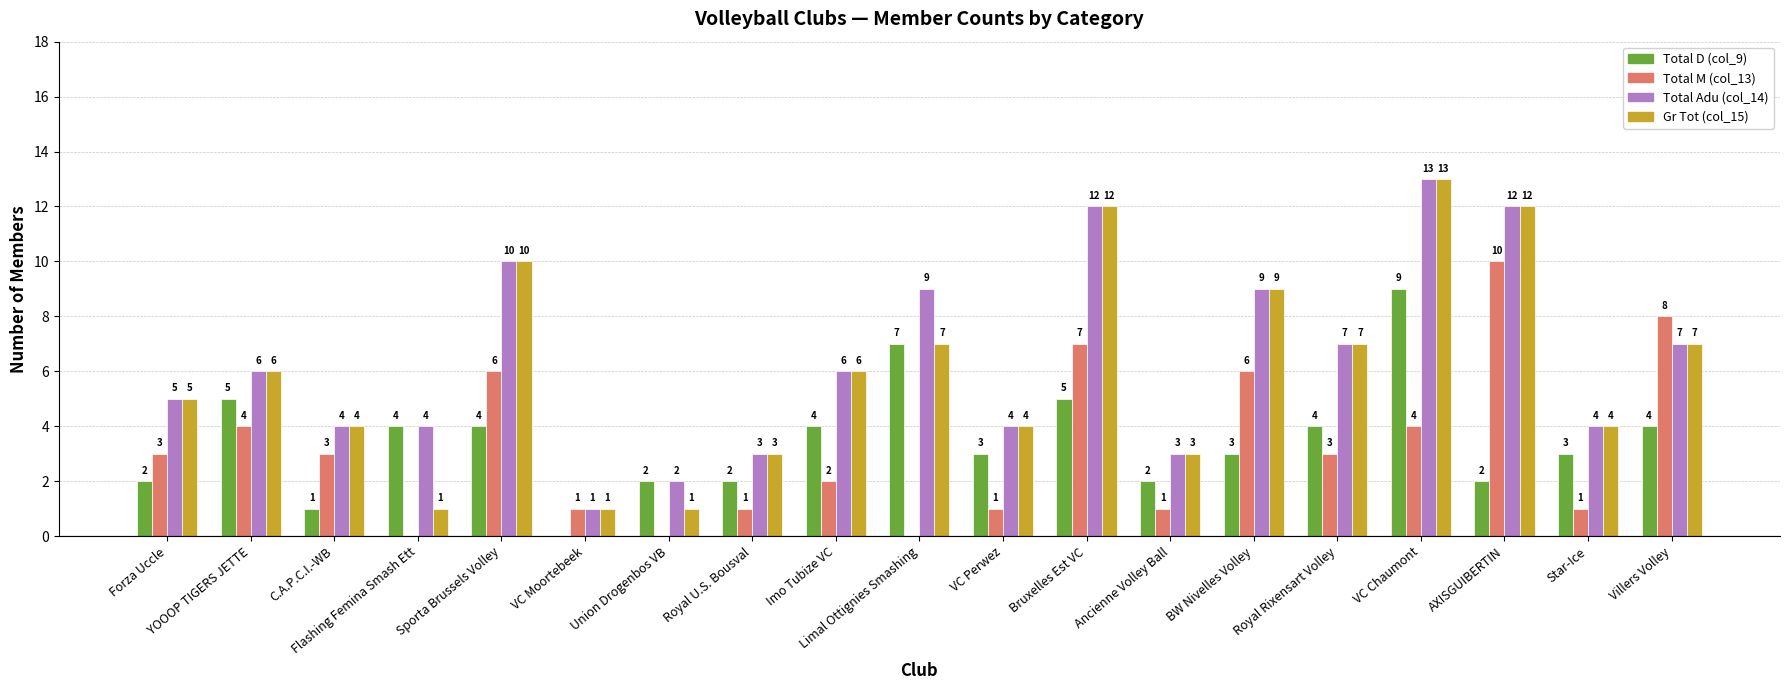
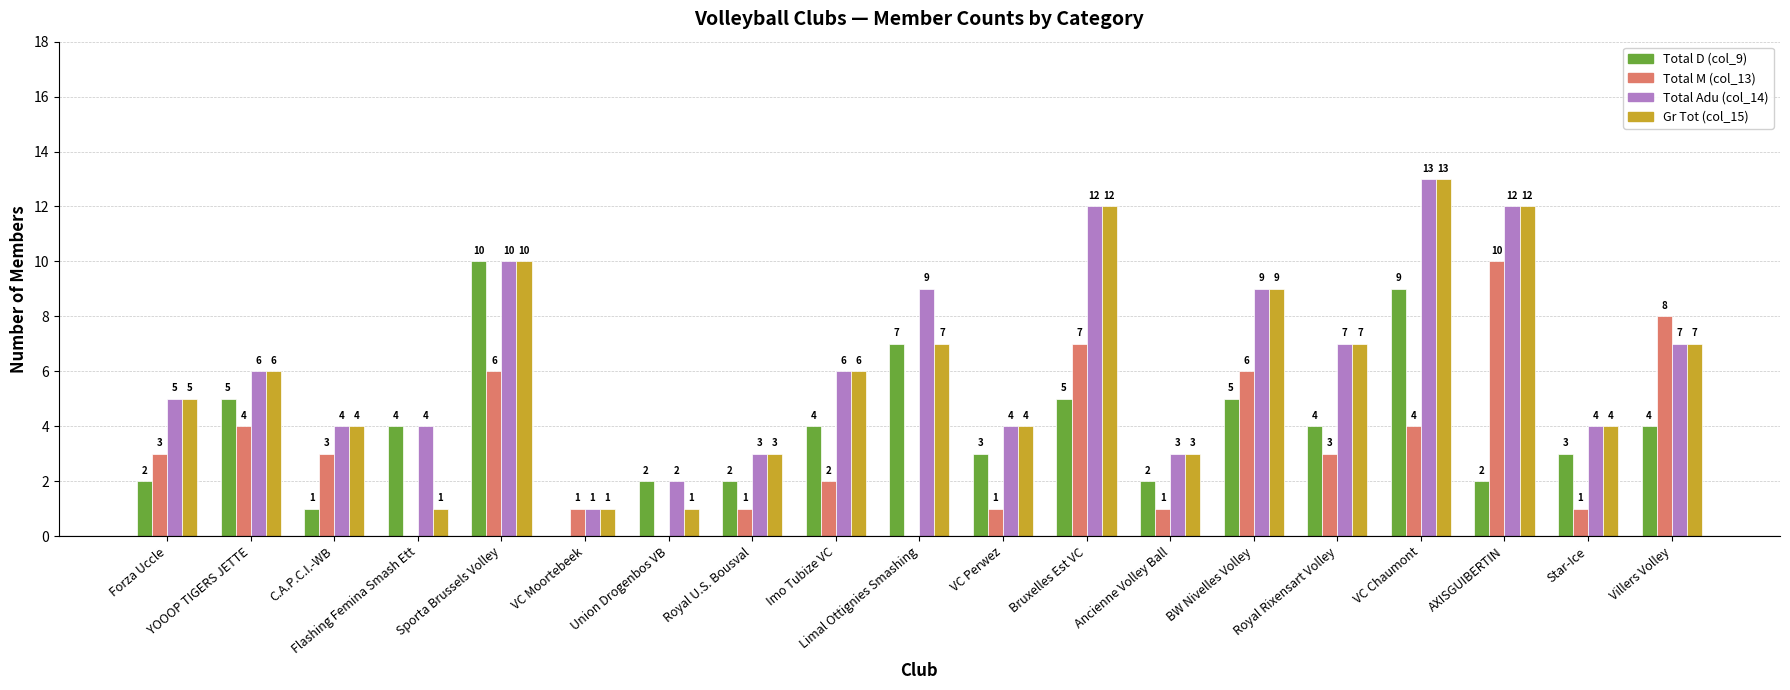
  {
    "Total D (col_9)": {
      "Forza Uccle": 2,
      "YOOOP TIGERS JETTE": 5,
      "C.A.P.C.I.-WB": 1,
      "Flashing Femina Smash Ett": 4,
-     "Sporta Brussels Volley": 4,
+     "Sporta Brussels Volley": 10,
      "Union Drogenbos VB": 2,
      "Royal U.S. Bousval": 2,
      "Imo Tubize VC": 4,
      "Limal Ottignies Smashing": 7,
      "VC Perwez": 3,
      "Bruxelles Est VC": 5,
      "Ancienne Volley Ball": 2,
-     "BW Nivelles Volley": 3,
+     "BW Nivelles Volley": 5,
      "Royal Rixensart Volley": 4,
      "VC Chaumont": 9,
      "AXISGUIBERTIN": 2,
      "Star-Ice": 3,
      "Villers Volley": 4
    },
    "Total M (col_13)": {
      "Forza Uccle": 3,
      "YOOOP TIGERS JETTE": 4,
      "C.A.P.C.I.-WB": 3,
      "Sporta Brussels Volley": 6,
      "VC Moortebeek": 1,
      "Royal U.S. Bousval": 1,
      "Imo Tubize VC": 2,
      "VC Perwez": 1,
      "Bruxelles Est VC": 7,
      "Ancienne Volley Ball": 1,
      "BW Nivelles Volley": 6,
      "Royal Rixensart Volley": 3,
      "VC Chaumont": 4,
      "AXISGUIBERTIN": 10,
      "Star-Ice": 1,
      "Villers Volley": 8
    },
    "Total Adu (col_14)": {
      "Forza Uccle": 5,
      "YOOOP TIGERS JETTE": 6,
      "C.A.P.C.I.-WB": 4,
      "Flashing Femina Smash Ett": 4,
      "Sporta Brussels Volley": 10,
      "VC Moortebeek": 1,
      "Union Drogenbos VB": 2,
      "Royal U.S. Bousval": 3,
      "Imo Tubize VC": 6,
      "Limal Ottignies Smashing": 9,
      "VC Perwez": 4,
      "Bruxelles Est VC": 12,
      "Ancienne Volley Ball": 3,
      "BW Nivelles Volley": 9,
      "Royal Rixensart Volley": 7,
      "VC Chaumont": 13,
      "AXISGUIBERTIN": 12,
      "Star-Ice": 4,
      "Villers Volley": 7
    },
    "Gr Tot (col_15)": {
      "Forza Uccle": 5,
      "YOOOP TIGERS JETTE": 6,
      "C.A.P.C.I.-WB": 4,
      "Flashing Femina Smash Ett": 1,
      "Sporta Brussels Volley": 10,
      "VC Moortebeek": 1,
      "Union Drogenbos VB": 1,
      "Royal U.S. Bousval": 3,
      "Imo Tubize VC": 6,
      "Limal Ottignies Smashing": 7,
      "VC Perwez": 4,
      "Bruxelles Est VC": 12,
      "Ancienne Volley Ball": 3,
      "BW Nivelles Volley": 9,
      "Royal Rixensart Volley": 7,
      "VC Chaumont": 13,
      "AXISGUIBERTIN": 12,
      "Star-Ice": 4,
      "Villers Volley": 7
    }
  }
